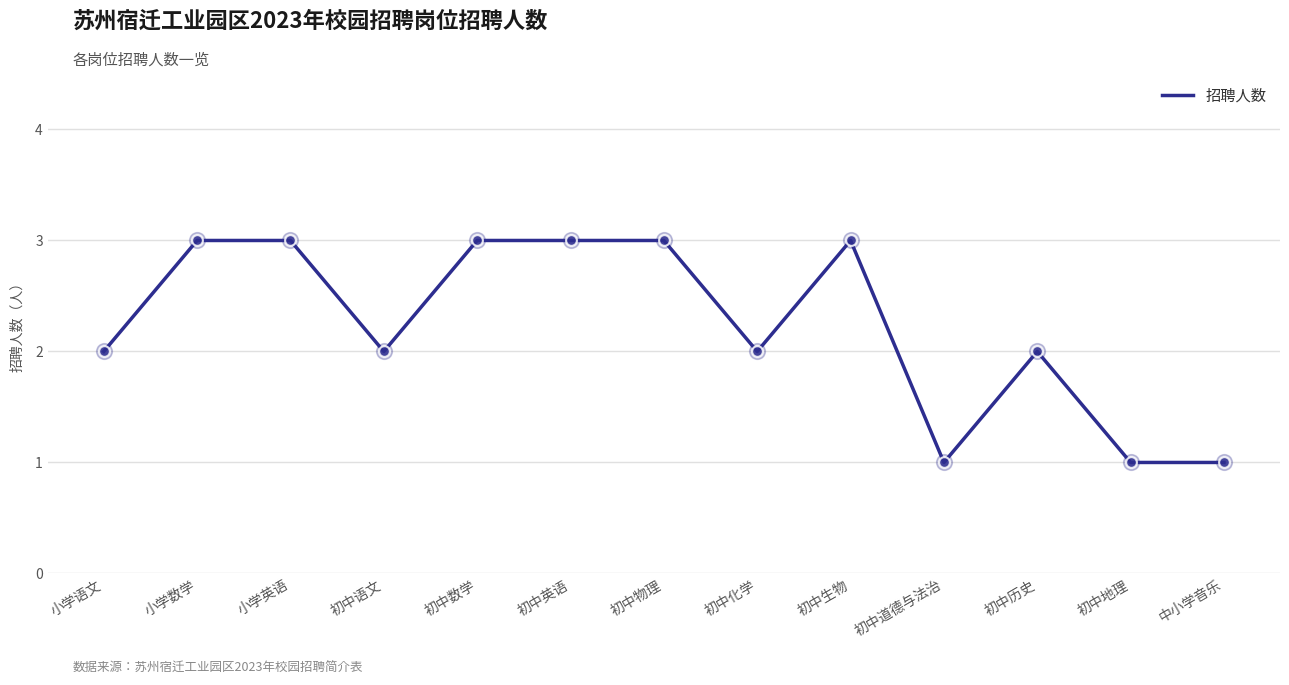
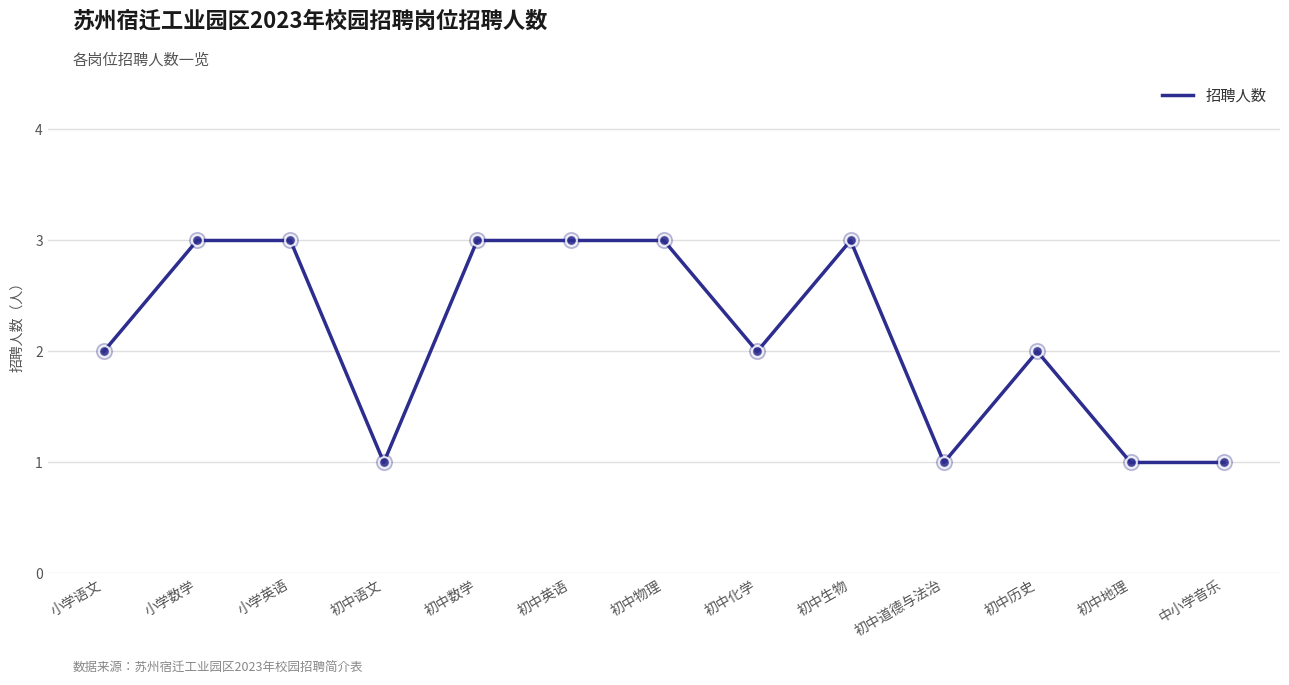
  {
    "小学语文": 2,
    "小学数学": 3,
    "小学英语": 3,
-   "初中语文": 2,
+   "初中语文": 1,
    "初中数学": 3,
    "初中英语": 3,
    "初中物理": 3,
    "初中化学": 2,
    "初中生物": 3,
    "初中道德与法治": 1,
    "初中历史": 2,
    "初中地理": 1,
    "中小学音乐": 1
  }
